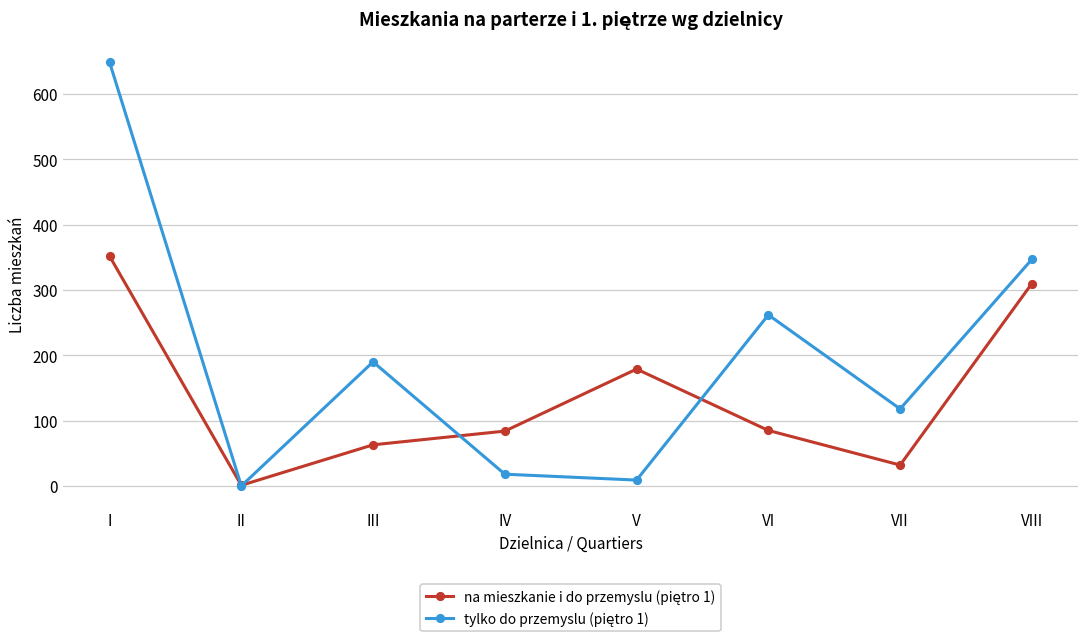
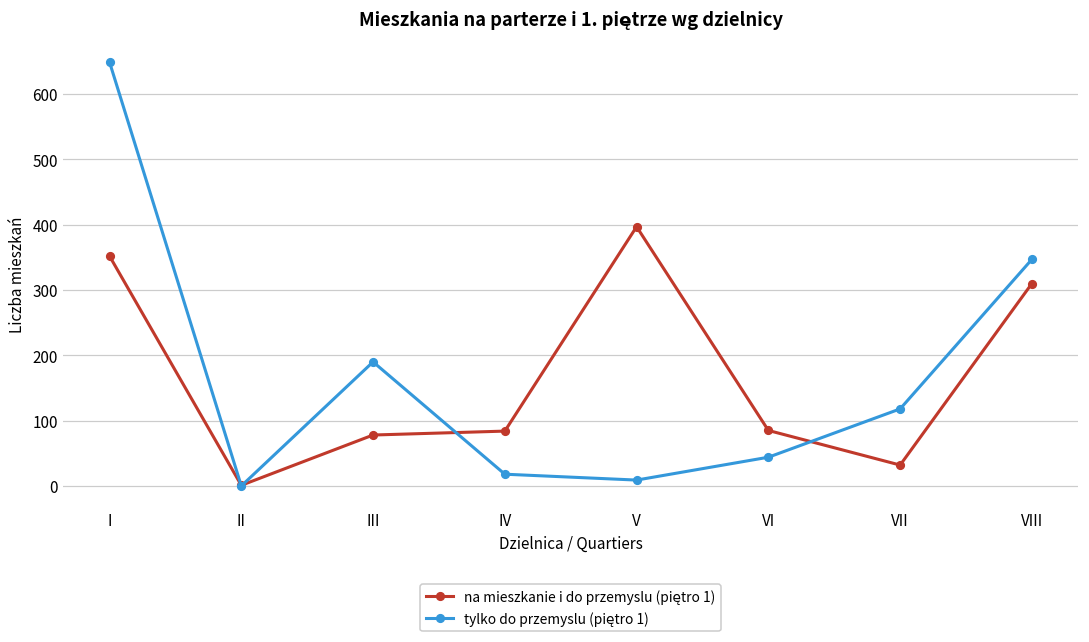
  {
    "na mieszkanie i do przemyslu (piętro 1)": {
      "I": 350,
-     "III": 60,
+     "III": 80,
      "IV": 80,
-     "V": 180,
+     "V": 400,
      "VI": 90,
      "VII": 30,
      "VIII": 310
    },
    "tylko do przemyslu (piętro 1)": {
      "I": 650,
      "III": 190,
      "IV": 20,
      "V": 10,
-     "VI": 260,
+     "VI": 40,
      "VII": 120,
      "VIII": 350
    }
  }
